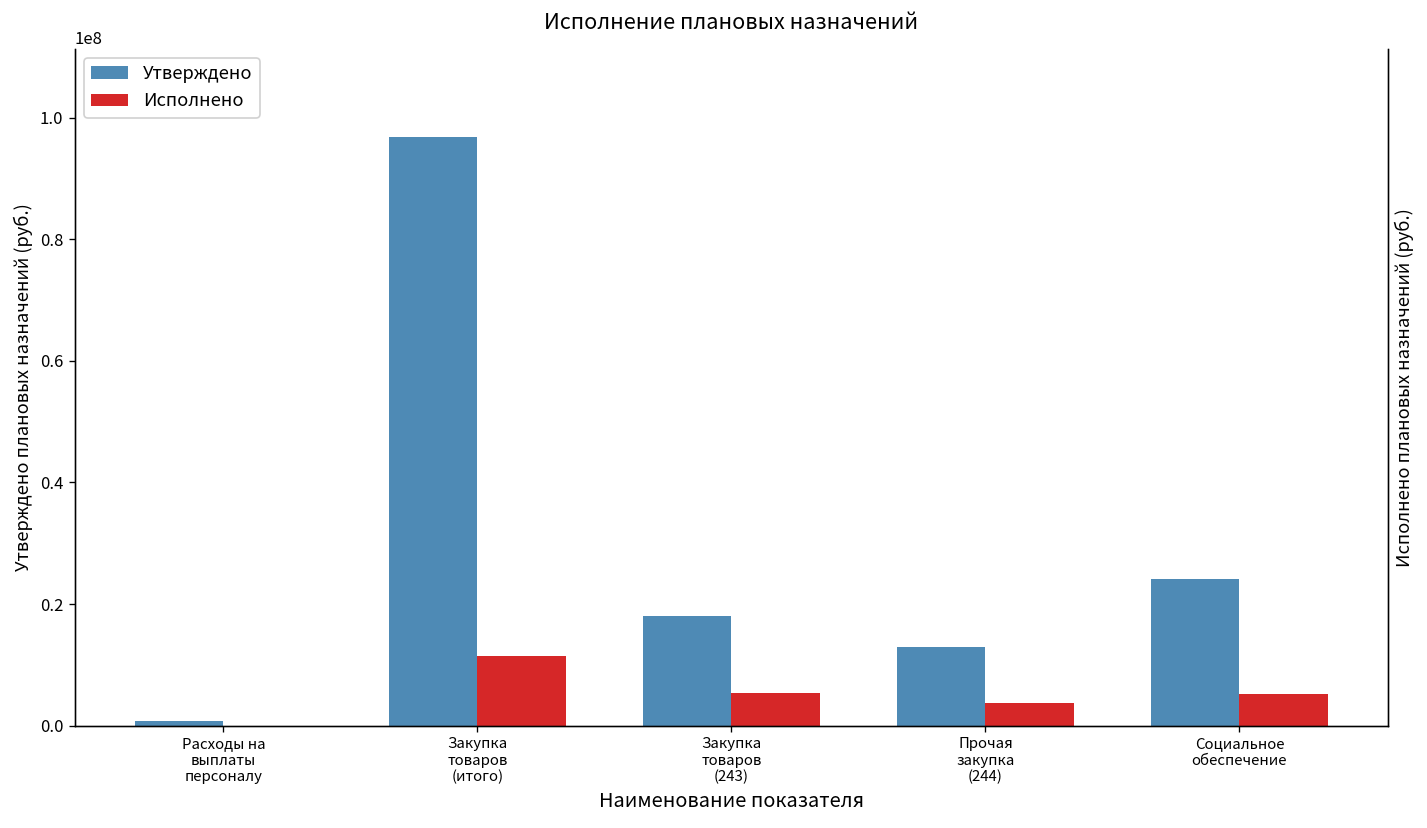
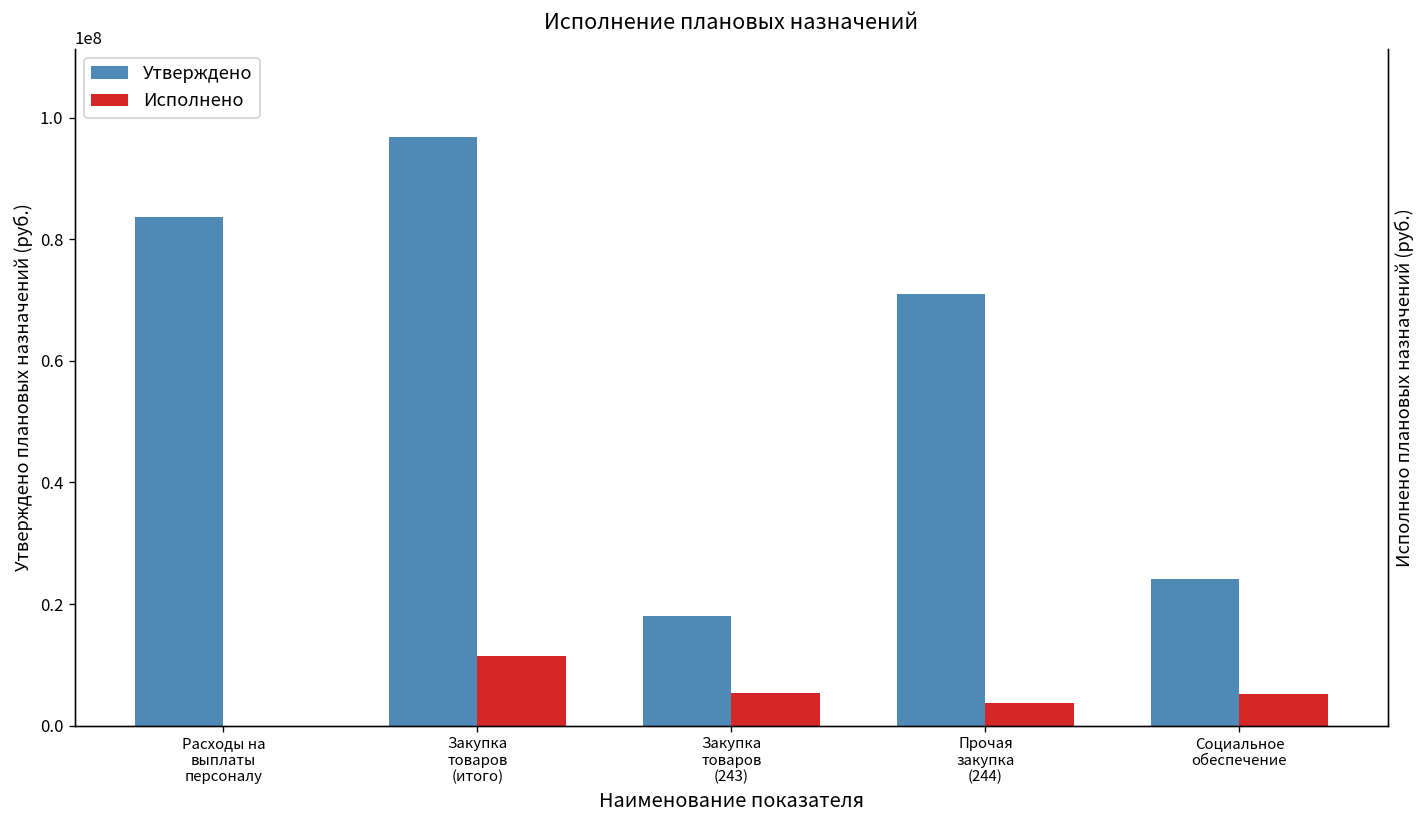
  {
    "Утверждено": {
-     "Расходы на выплаты персоналу": 1000000,
+     "Расходы на выплаты персоналу": 84000000,
      "Закупка товаров (итого)": 97000000,
      "Закупка товаров (243)": 18000000,
-     "Прочая закупка (244)": 13000000,
+     "Прочая закупка (244)": 71000000,
      "Социальное обеспечение": 24000000
    },
    "Исполнено": {
      "Расходы на выплаты персоналу": 0,
      "Закупка товаров (итого)": 11000000,
      "Закупка товаров (243)": 5000000,
      "Прочая закупка (244)": 4000000,
      "Социальное обеспечение": 5000000
    }
  }
